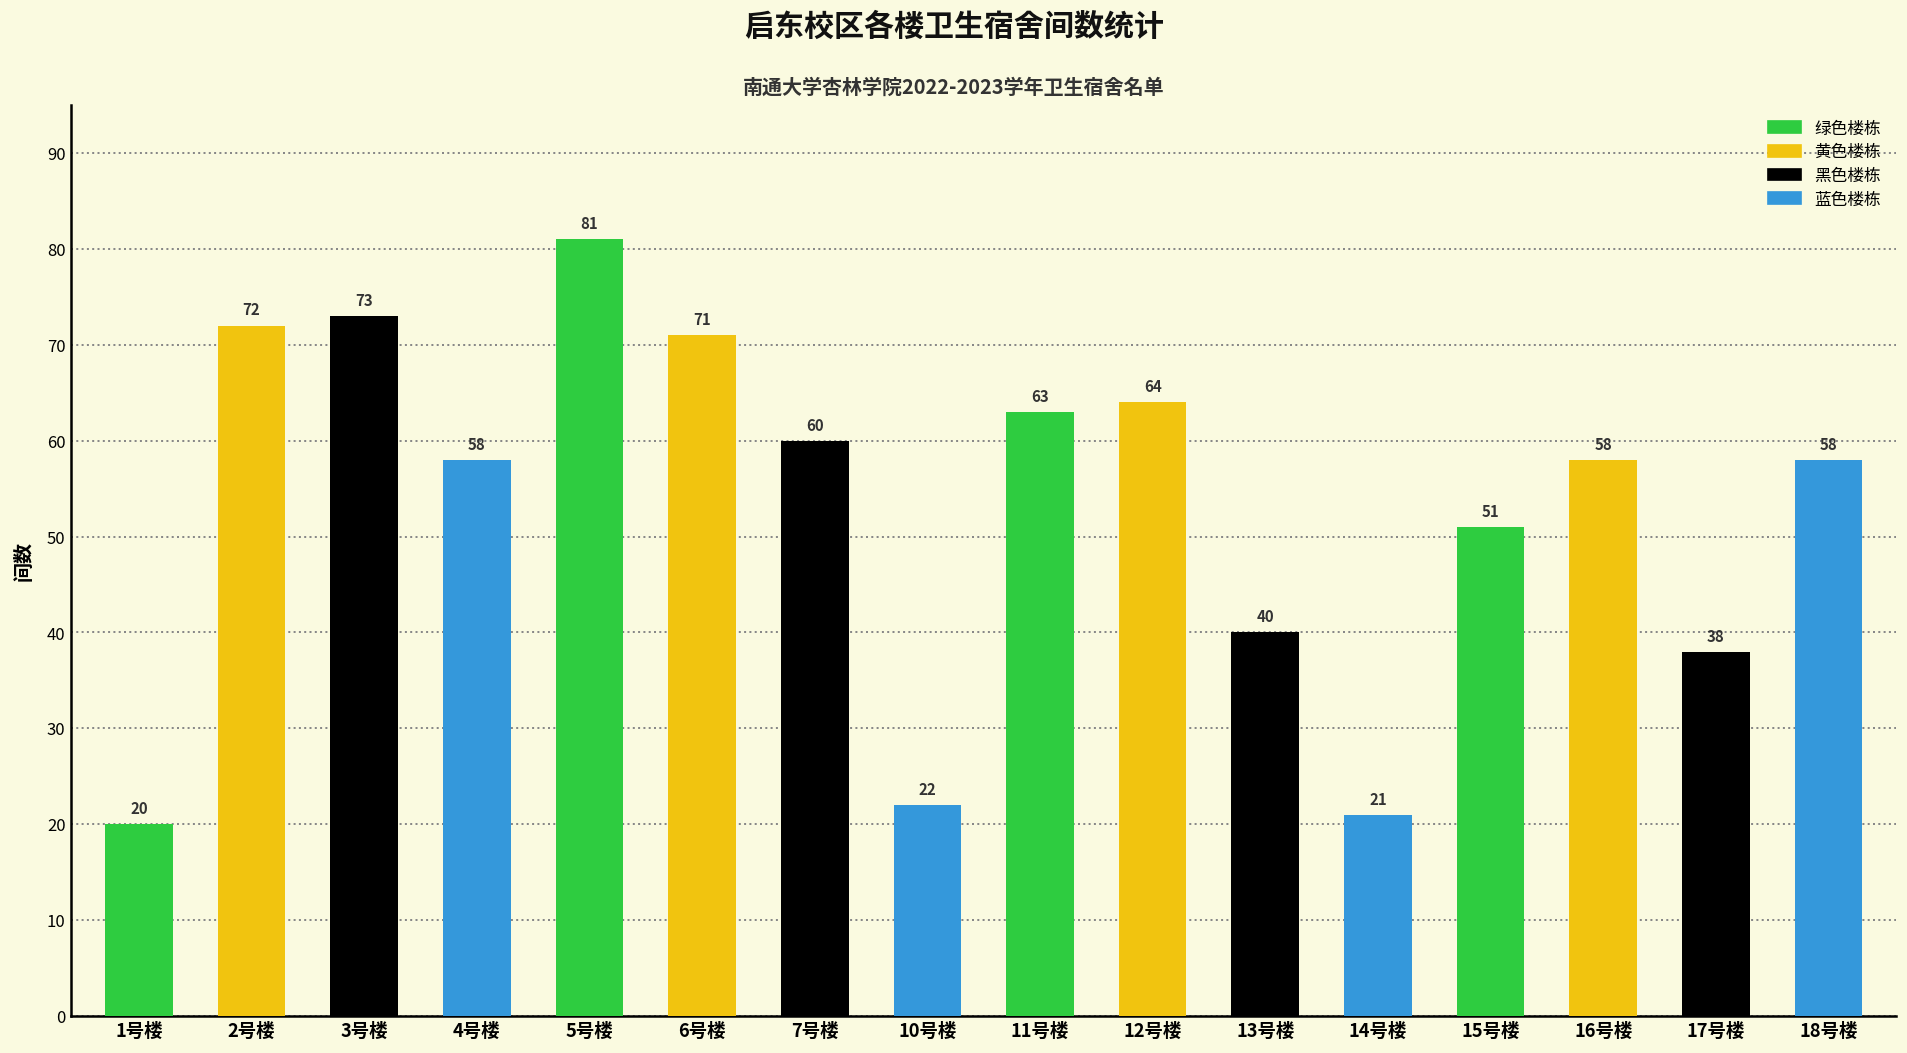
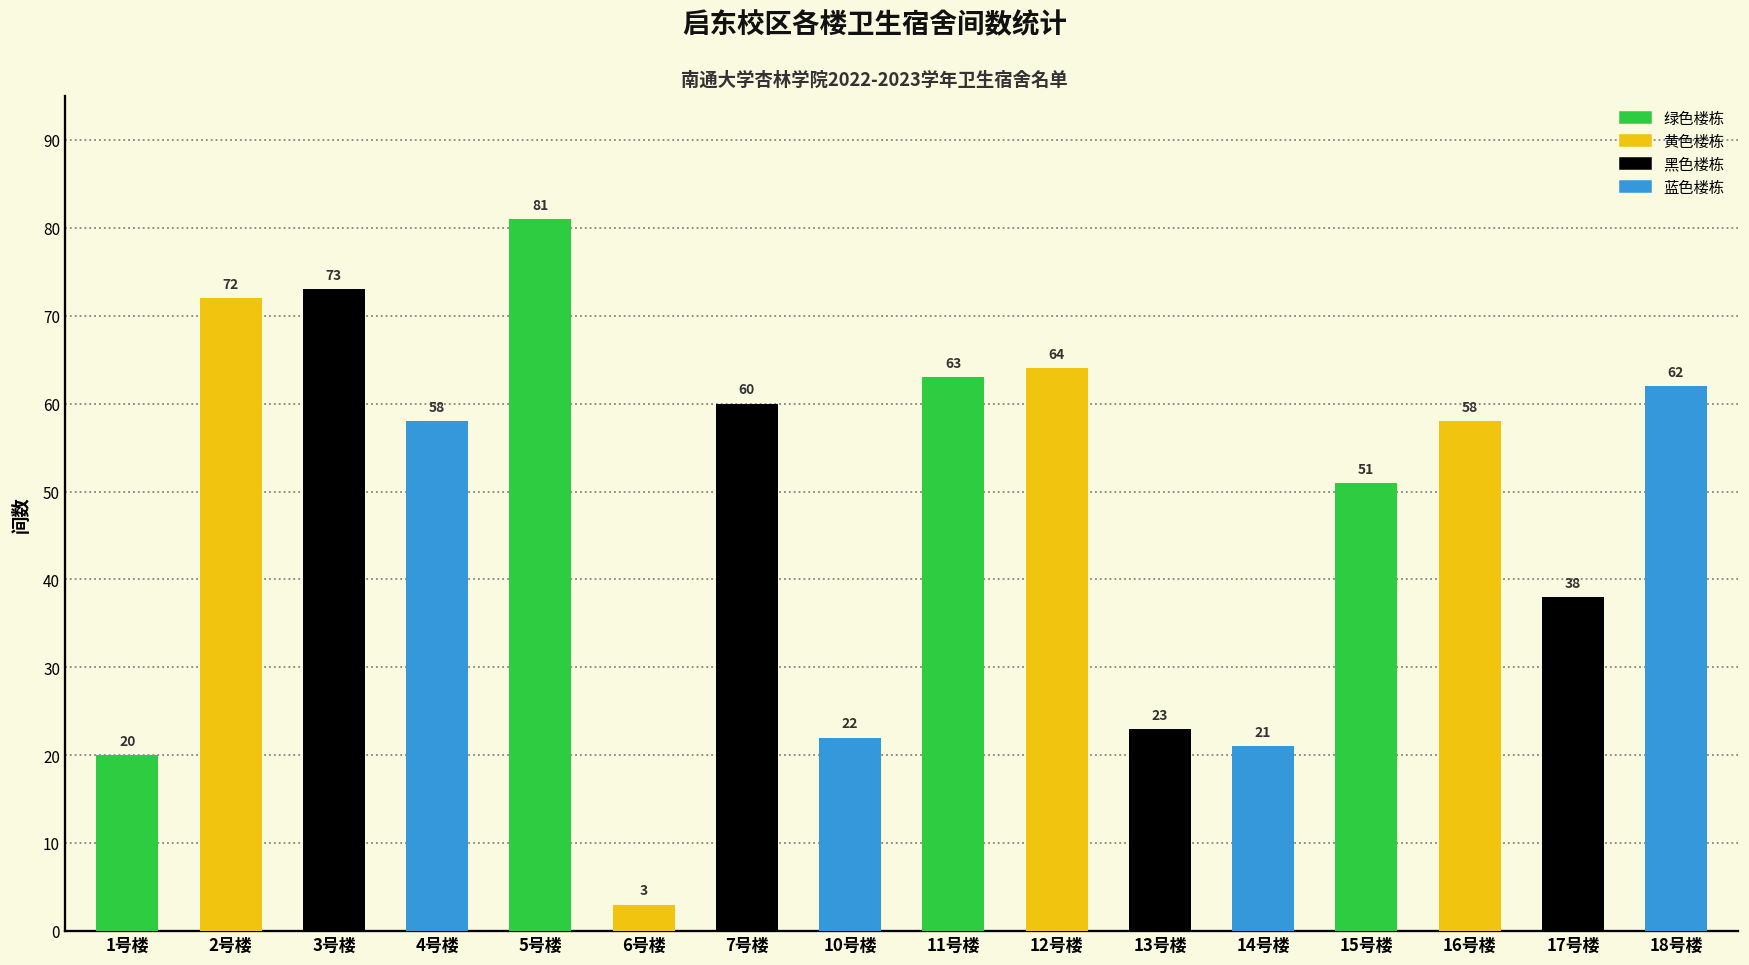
  {
    "1号楼": 20,
    "2号楼": 72,
    "3号楼": 73,
    "4号楼": 58,
    "5号楼": 81,
-   "6号楼": 71,
+   "6号楼": 3,
    "7号楼": 60,
    "10号楼": 22,
    "11号楼": 63,
    "12号楼": 64,
-   "13号楼": 40,
+   "13号楼": 23,
    "14号楼": 21,
    "15号楼": 51,
    "16号楼": 58,
    "17号楼": 38,
-   "18号楼": 58
+   "18号楼": 62
  }
